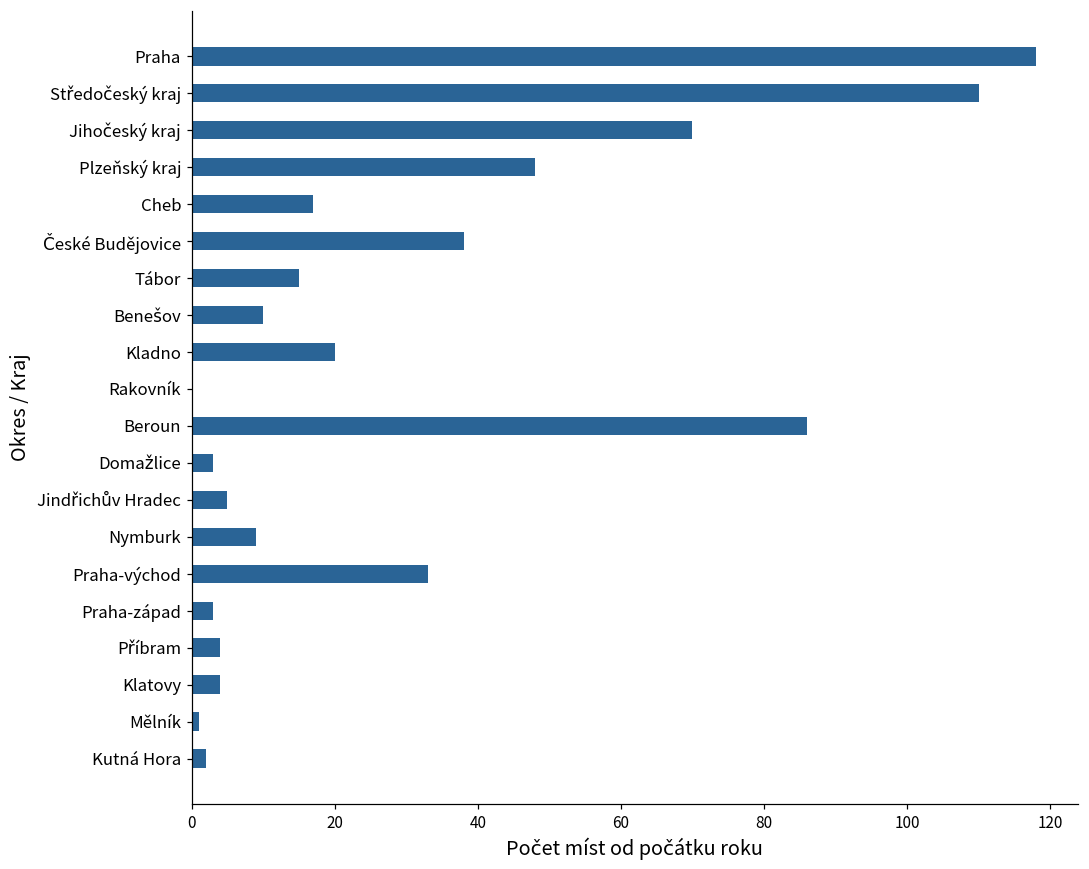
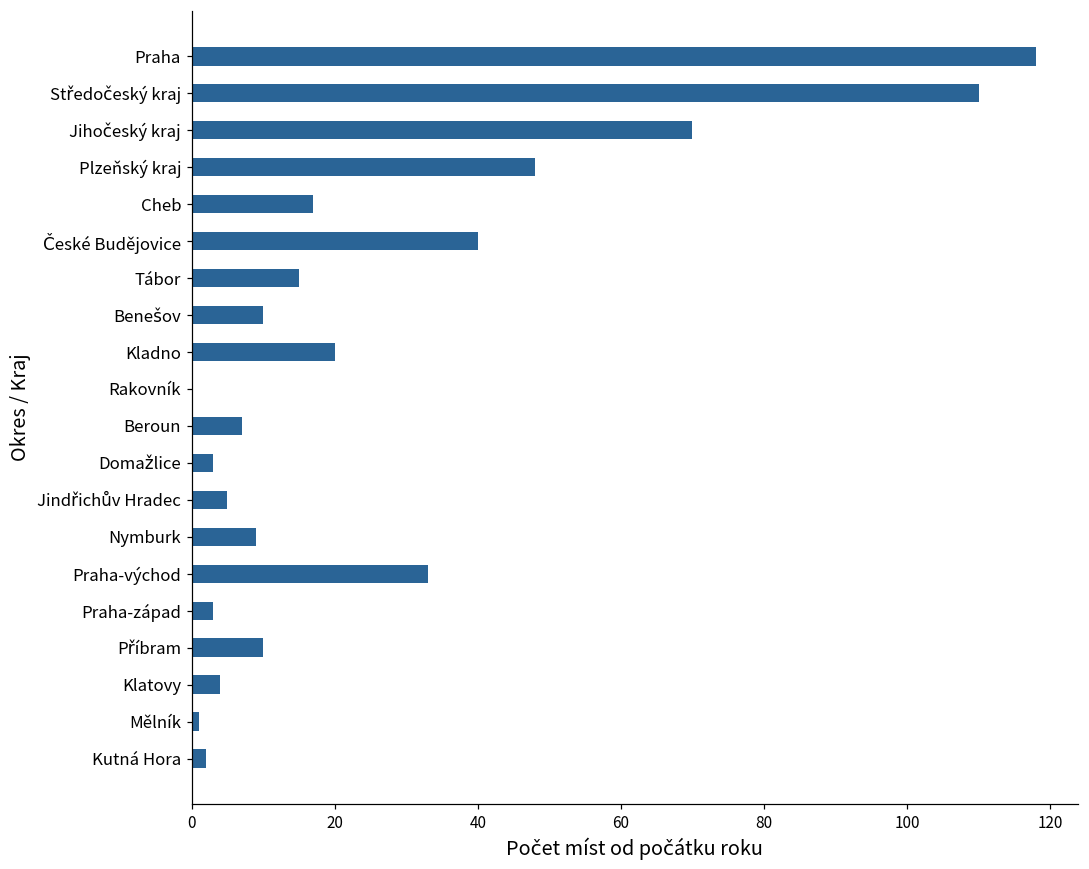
  {
    "Praha": 118,
    "Středočeský kraj": 110,
    "Jihočeský kraj": 70,
    "Plzeňský kraj": 48,
    "Cheb": 17,
-   "České Budějovice": 38,
+   "České Budějovice": 40,
    "Tábor": 15,
    "Benešov": 10,
    "Kladno": 20,
    "Rakovník": 0,
-   "Beroun": 86,
+   "Beroun": 7,
    "Domažlice": 3,
    "Jindřichův Hradec": 5,
    "Nymburk": 9,
    "Praha-východ": 33,
    "Praha-západ": 3,
-   "Příbram": 4,
+   "Příbram": 10,
    "Klatovy": 4,
    "Mělník": 1,
    "Kutná Hora": 2
  }
